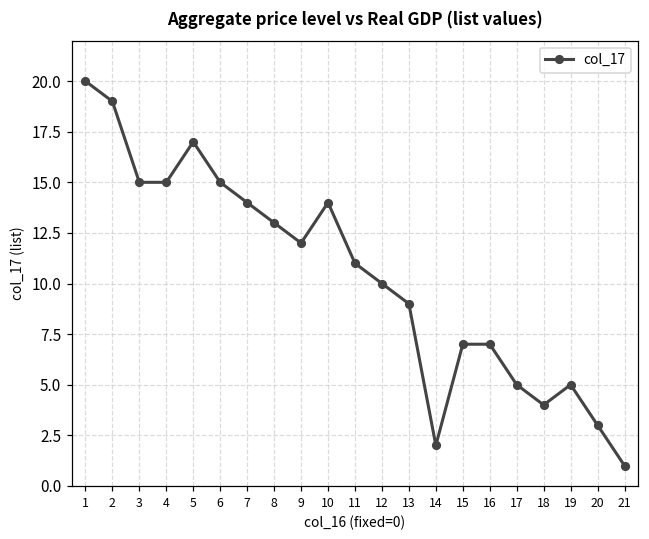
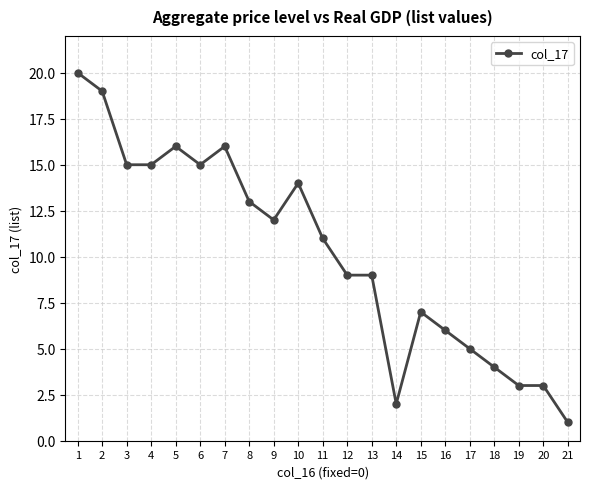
  {
    "1": 20,
    "2": 19,
    "3": 15,
    "4": 15,
-   "5": 17,
+   "5": 16,
    "6": 15,
-   "7": 14,
+   "7": 16,
    "8": 13,
    "9": 12,
    "10": 14,
    "11": 11,
-   "12": 10,
+   "12": 9,
    "13": 9,
    "14": 2,
    "15": 7,
-   "16": 7,
+   "16": 6,
    "17": 5,
    "18": 4,
-   "19": 5,
+   "19": 3,
    "20": 3,
    "21": 1
  }
